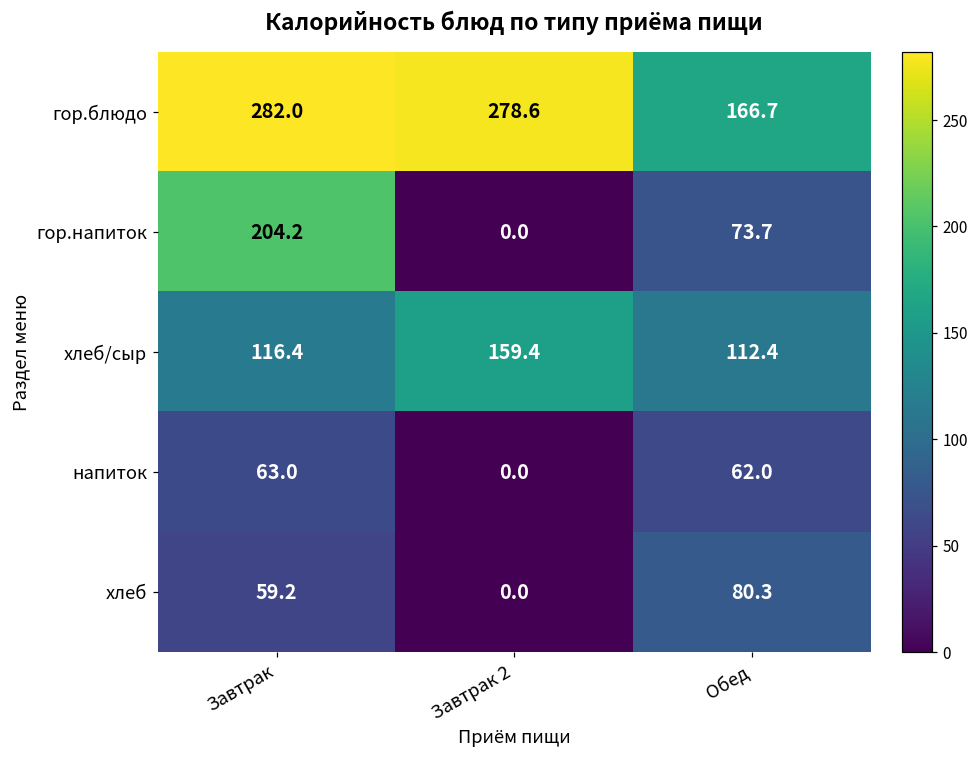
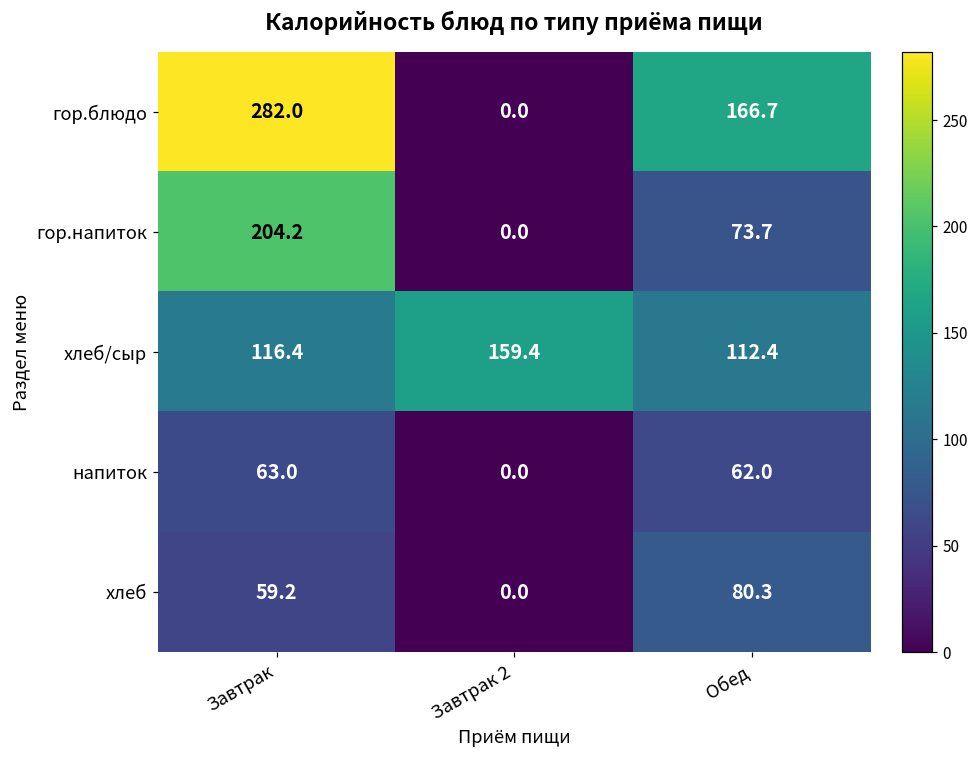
  {
    "гор.блюдо": {
      "Завтрак": 282.0,
-     "Завтрак 2": 278.6,
+     "Завтрак 2": 0.0,
      "Обед": 166.7
    },
    "гор.напиток": {
      "Завтрак": 204.2,
      "Завтрак 2": 0.0,
      "Обед": 73.7
    },
    "хлеб/сыр": {
      "Завтрак": 116.4,
      "Завтрак 2": 159.4,
      "Обед": 112.4
    },
    "напиток": {
      "Завтрак": 63.0,
      "Завтрак 2": 0.0,
      "Обед": 62.0
    },
    "хлеб": {
      "Завтрак": 59.2,
      "Завтрак 2": 0.0,
      "Обед": 80.3
    }
  }
